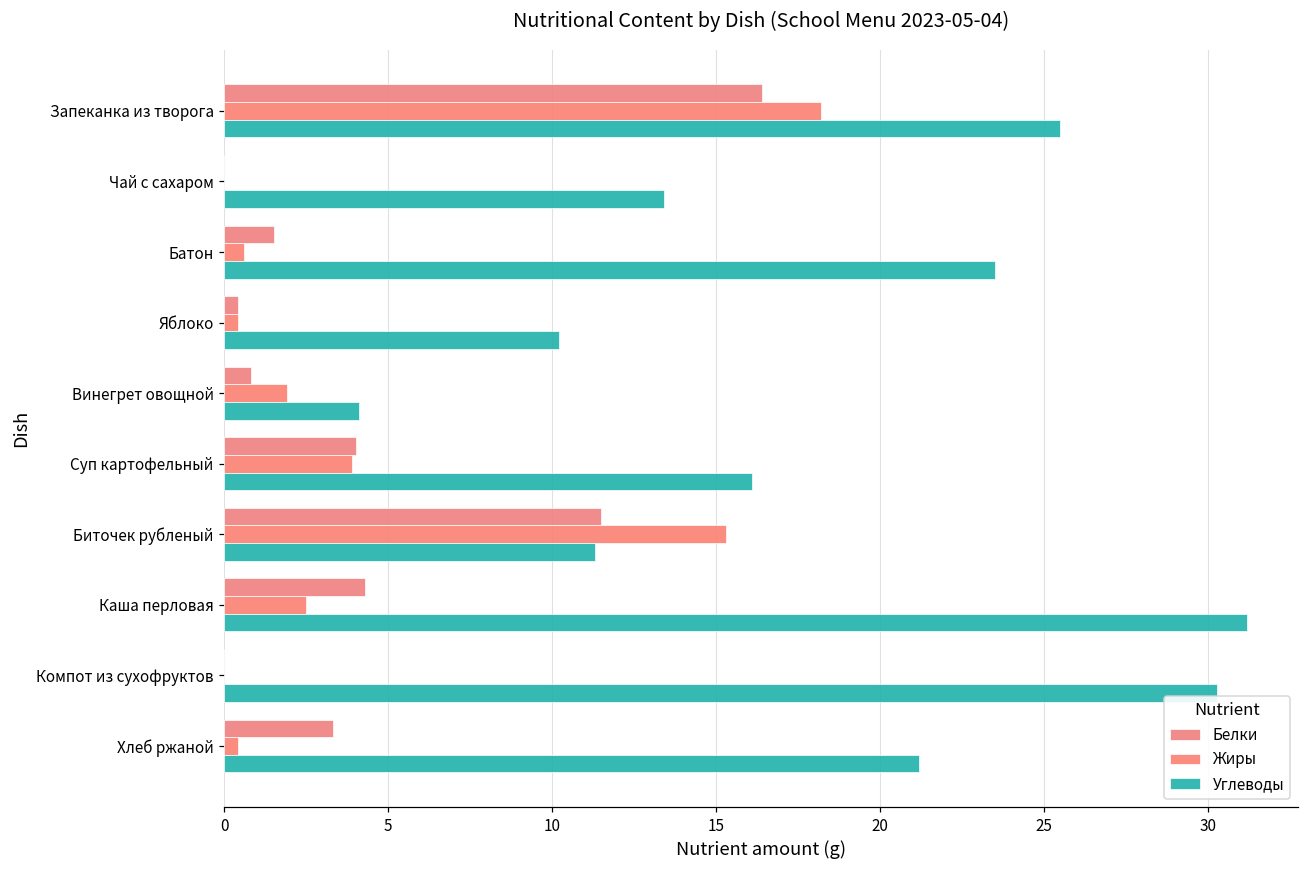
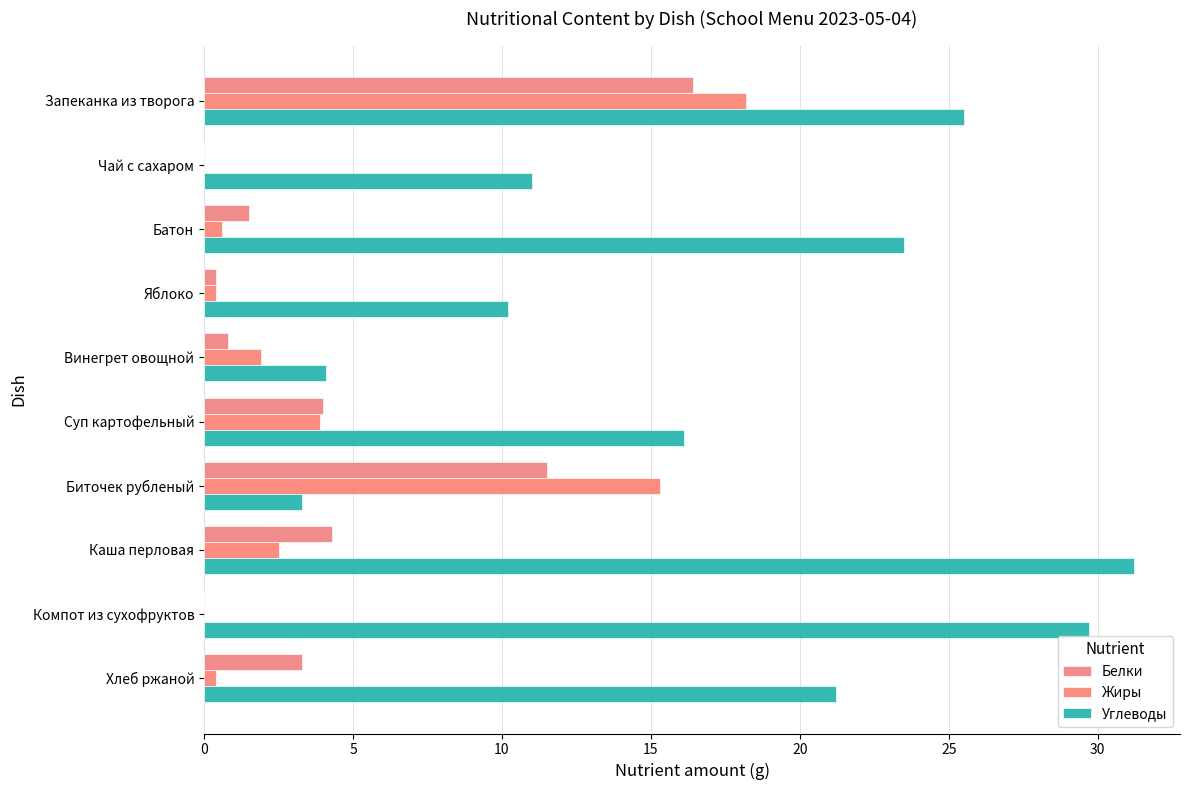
  {
    "Углеводы": {
      "Запеканка из творога": 25.5,
-     "Чай с сахаром": 13.4,
+     "Чай с сахаром": 11.0,
      "Батон": 23.5,
      "Яблоко": 10.2,
      "Винегрет овощной": 4.1,
      "Суп картофельный": 16.1,
-     "Биточек рубленый": 11.3,
+     "Биточек рубленый": 3.3,
      "Каша перловая": 31.2,
-     "Компот из сухофруктов": 30.3,
+     "Компот из сухофруктов": 29.7,
      "Хлеб ржаной": 21.2
    }
  }
